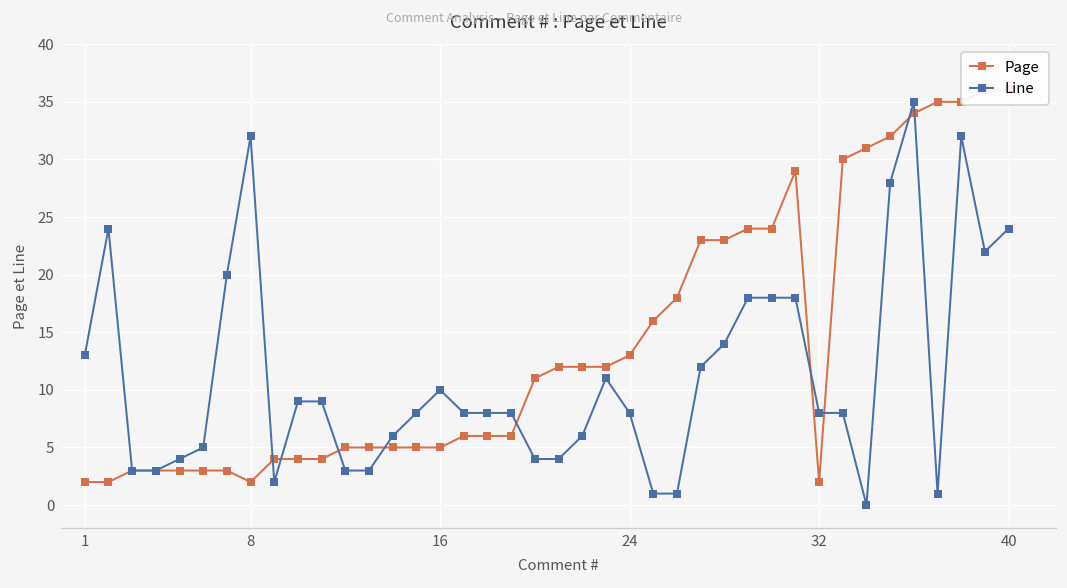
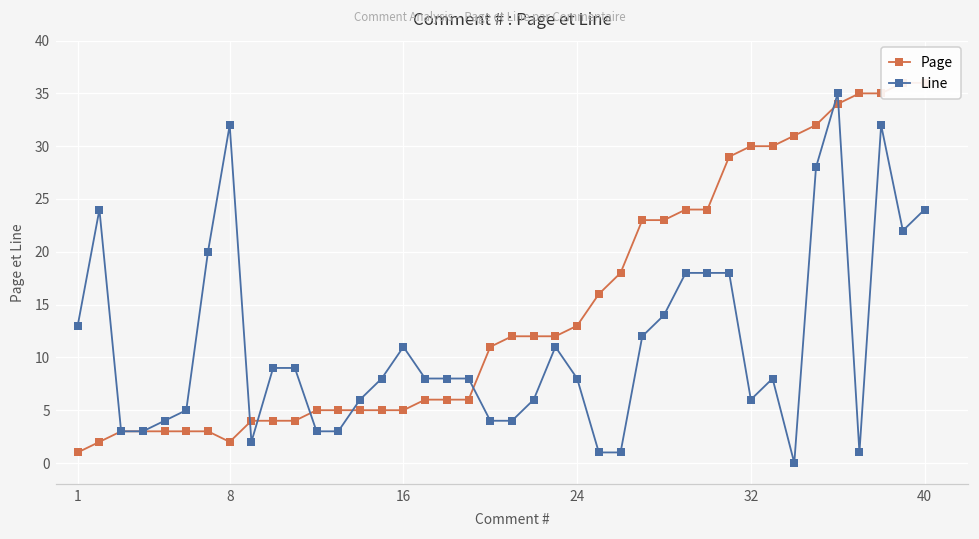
  {
    "Page": {
-     "1": 2,
+     "1": 1,
      "8": 2,
      "16": 5,
      "24": 13,
-     "32": 2
+     "32": 30
    },
    "Line": {
      "1": 13,
      "8": 32,
-     "16": 10,
+     "16": 11,
      "24": 8,
-     "32": 8,
+     "32": 6,
      "40": 24
    }
  }
